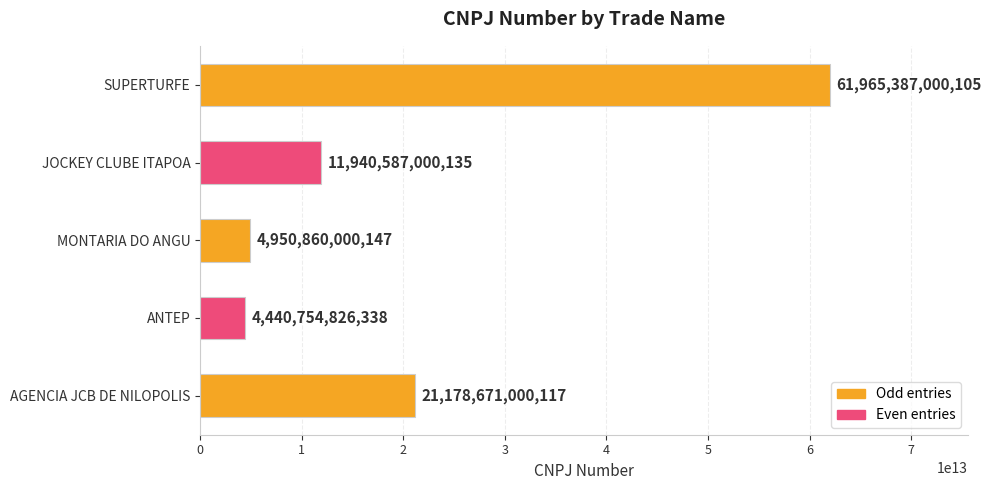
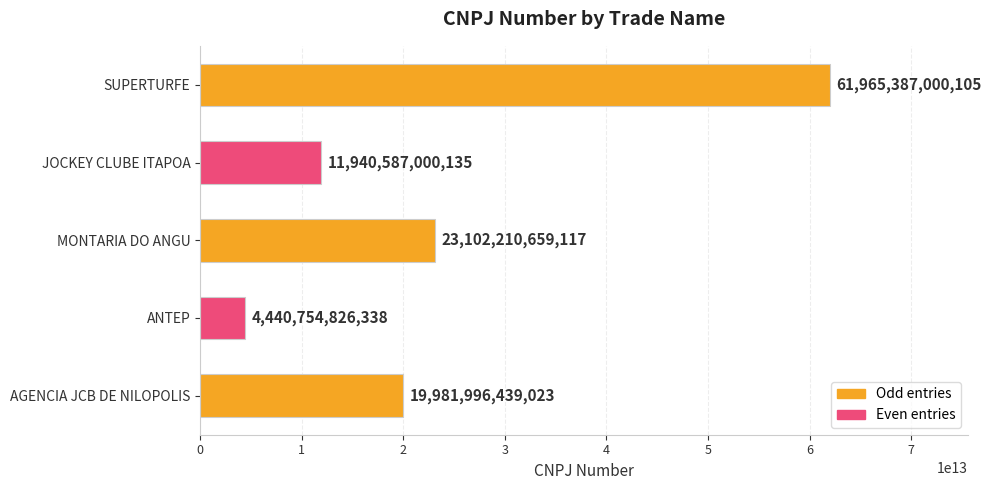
  {
    "SUPERTURFE": "61,965,387,000,105",
    "JOCKEY CLUBE ITAPOA": "11,940,587,000,135",
-   "MONTARIA DO ANGU": "4,950,860,000,147",
+   "MONTARIA DO ANGU": "23,102,210,659,117",
    "ANTEP": "4,440,754,826,338",
-   "AGENCIA JCB DE NILOPOLIS": "21,178,671,000,117"
+   "AGENCIA JCB DE NILOPOLIS": "19,981,996,439,023"
  }
